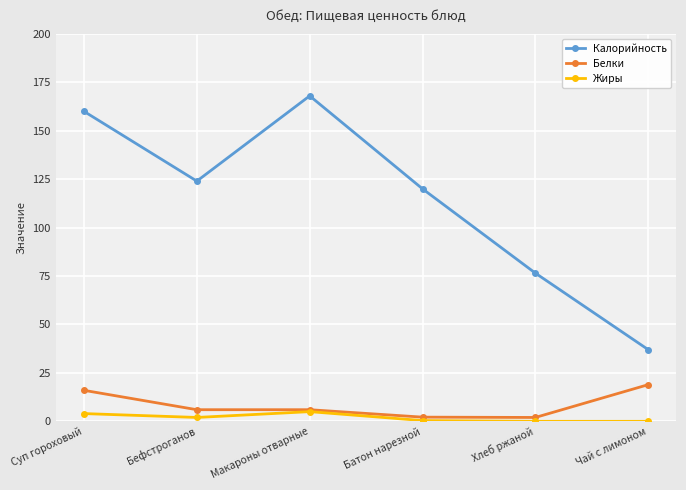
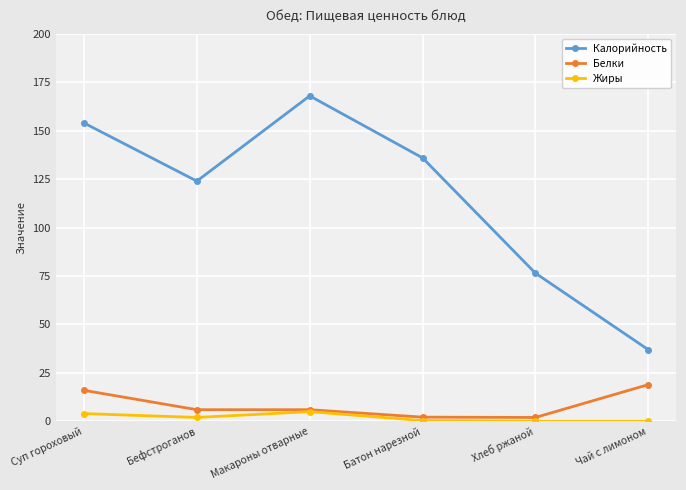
  {
    "Калорийность": {
-     "Суп гороховый": 160,
+     "Суп гороховый": 154,
      "Бефстроганов": 124,
      "Макароны отварные": 168,
-     "Батон нарезной": 120,
+     "Батон нарезной": 136,
      "Хлеб ржаной": 77,
      "Чай с лимоном": 37
    },
    "Белки": {
      "Суп гороховый": 16,
      "Бефстроганов": 6,
      "Батон нарезной": 2,
      "Хлеб ржаной": 2,
      "Чай с лимоном": 19
    },
    "Жиры": {
      "Суп гороховый": 4,
      "Бефстроганов": 2,
      "Батон нарезной": 0,
      "Хлеб ржаной": 0,
      "Чай с лимоном": 0
    }
  }
